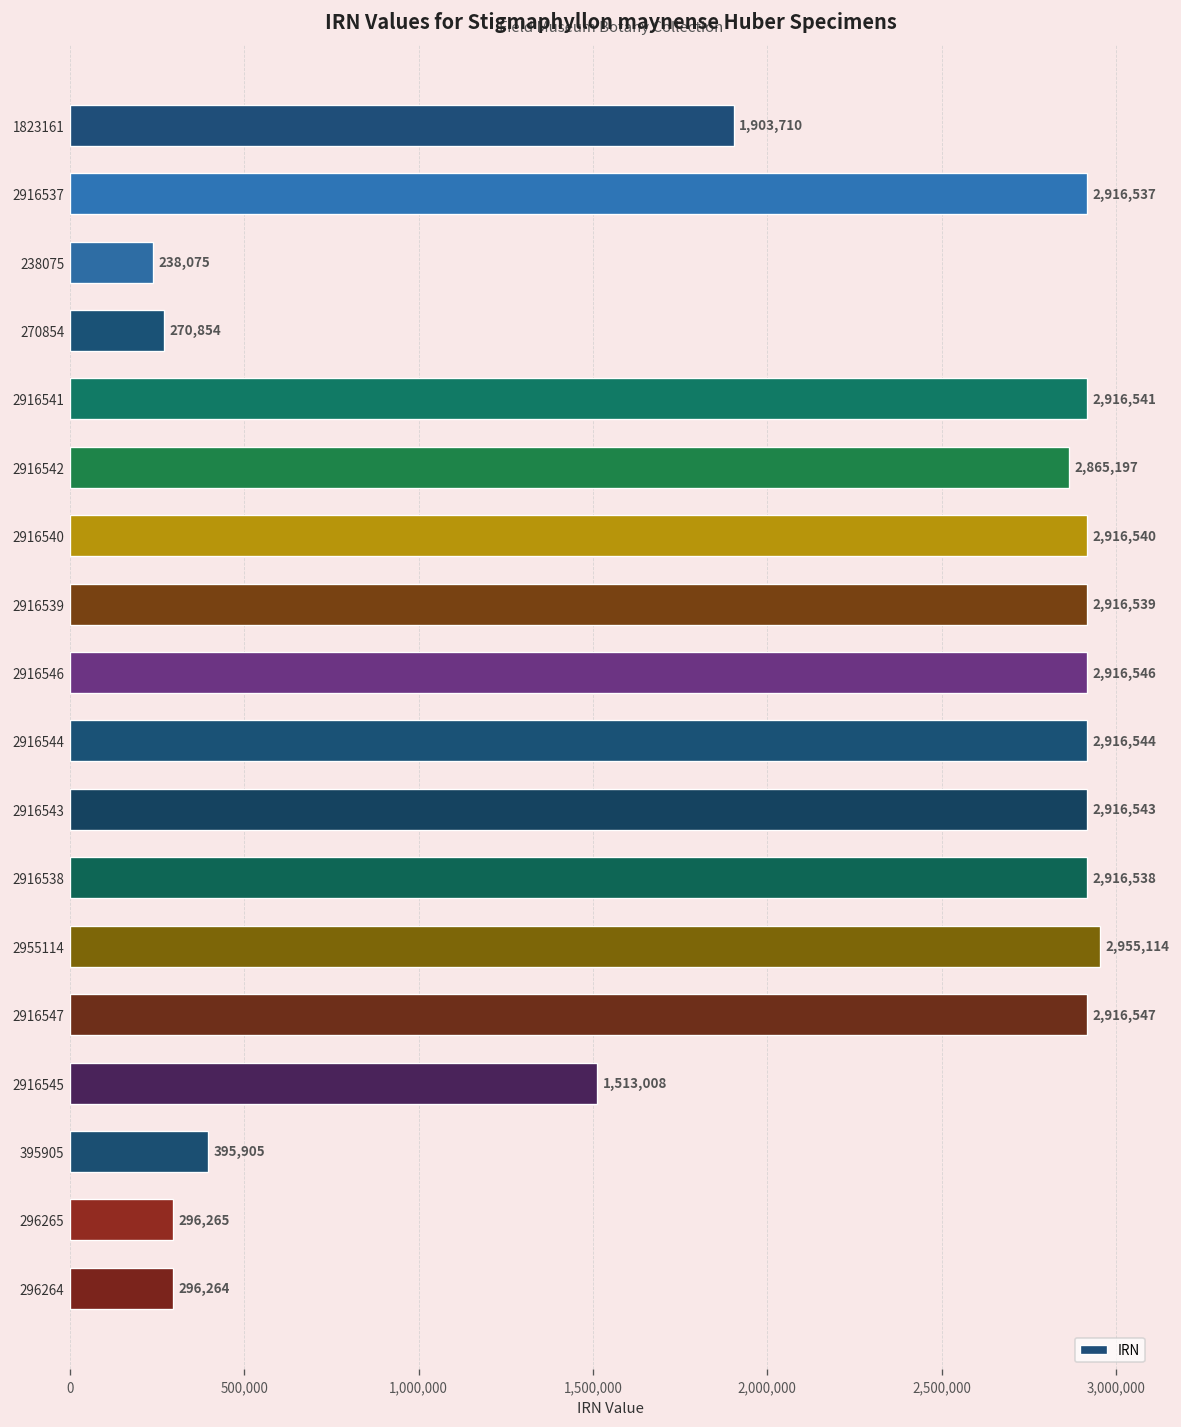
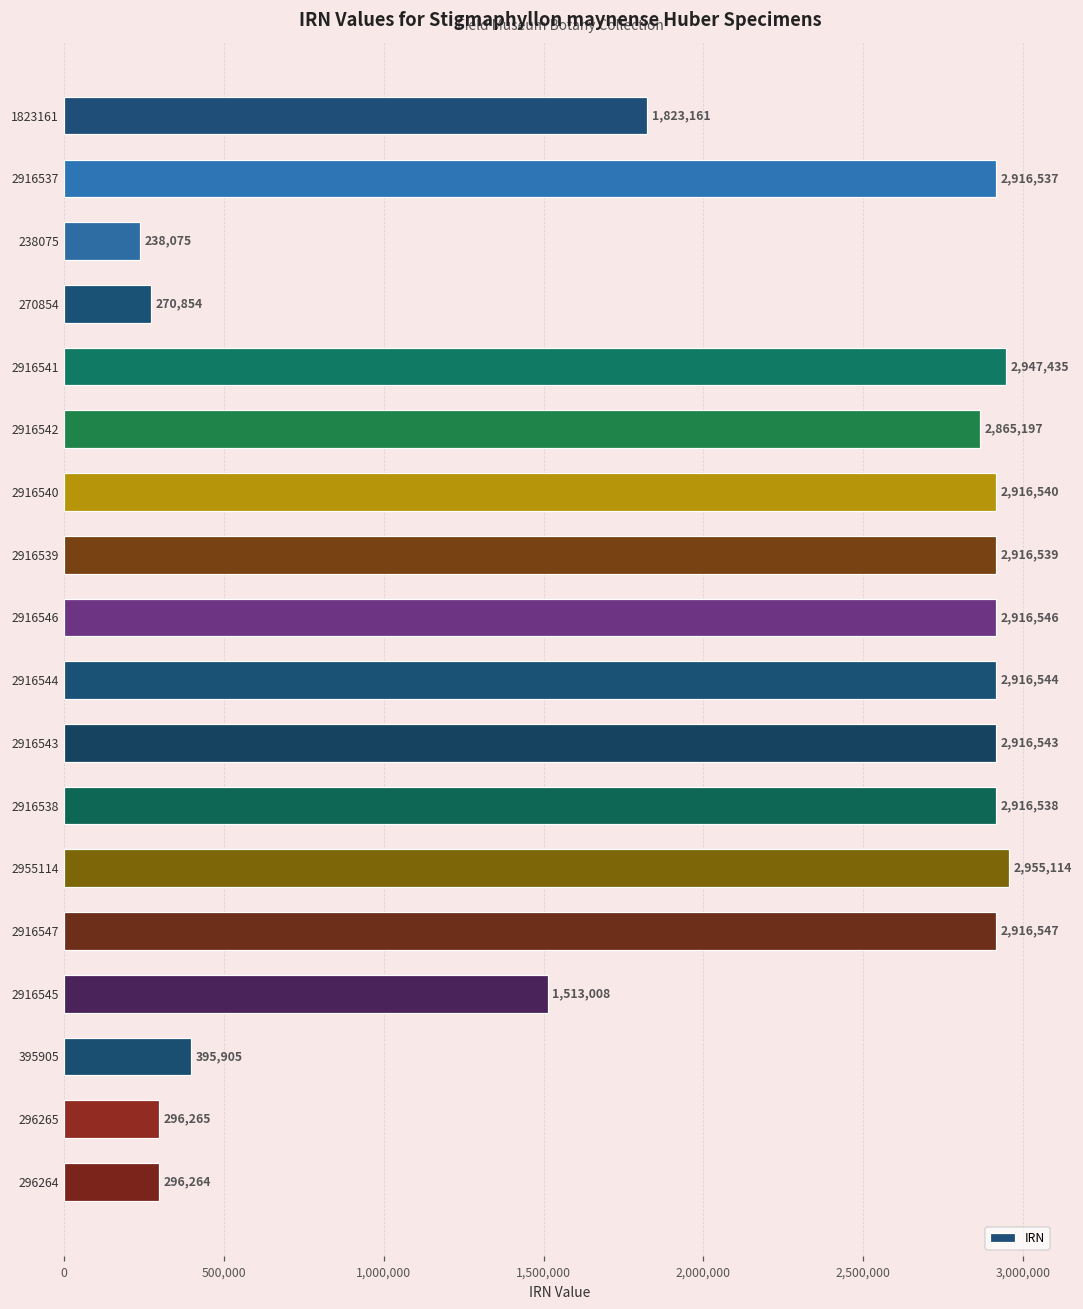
  {
-   "1823161": "1,903,710",
+   "1823161": "1,823,161",
    "2916537": "2,916,537",
    "238075": "238,075",
    "270854": "270,854",
-   "2916541": "2,916,541",
+   "2916541": "2,947,435",
    "2916542": "2,865,197",
    "2916540": "2,916,540",
    "2916539": "2,916,539",
    "2916546": "2,916,546",
    "2916544": "2,916,544",
    "2916543": "2,916,543",
    "2916538": "2,916,538",
    "2955114": "2,955,114",
    "2916547": "2,916,547",
    "2916545": "1,513,008",
    "395905": "395,905",
    "296265": "296,265",
    "296264": "296,264"
  }
